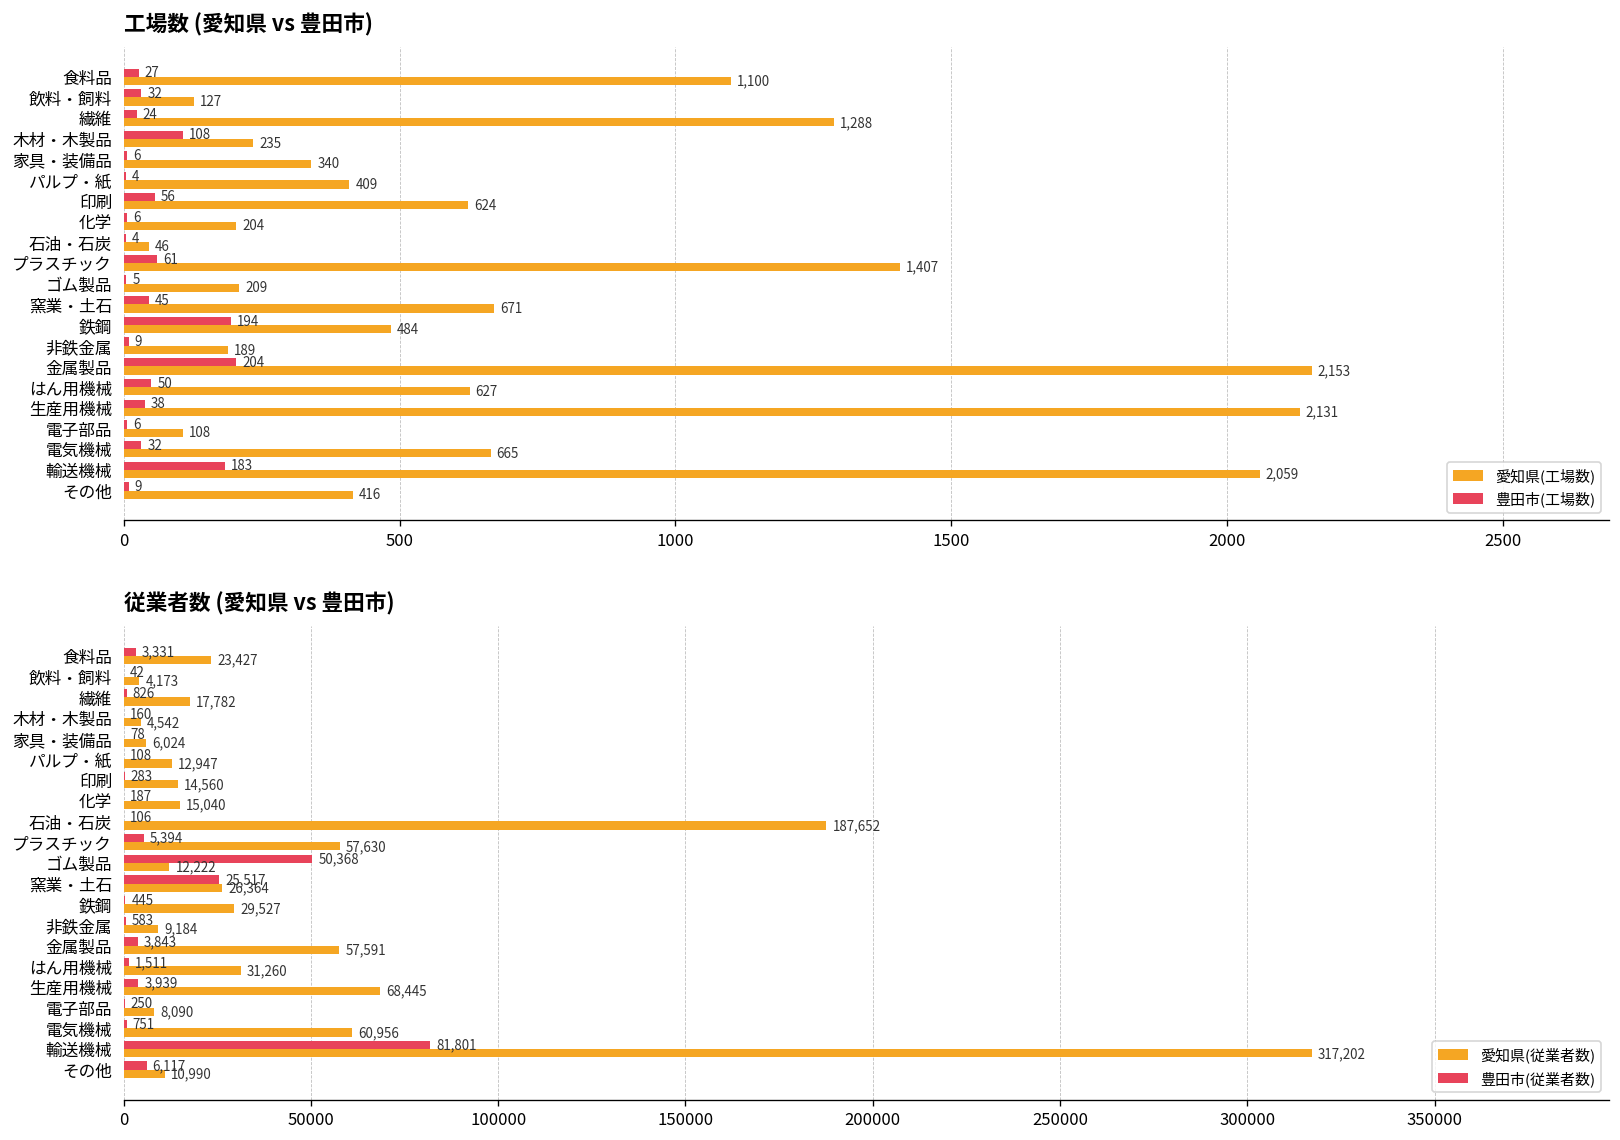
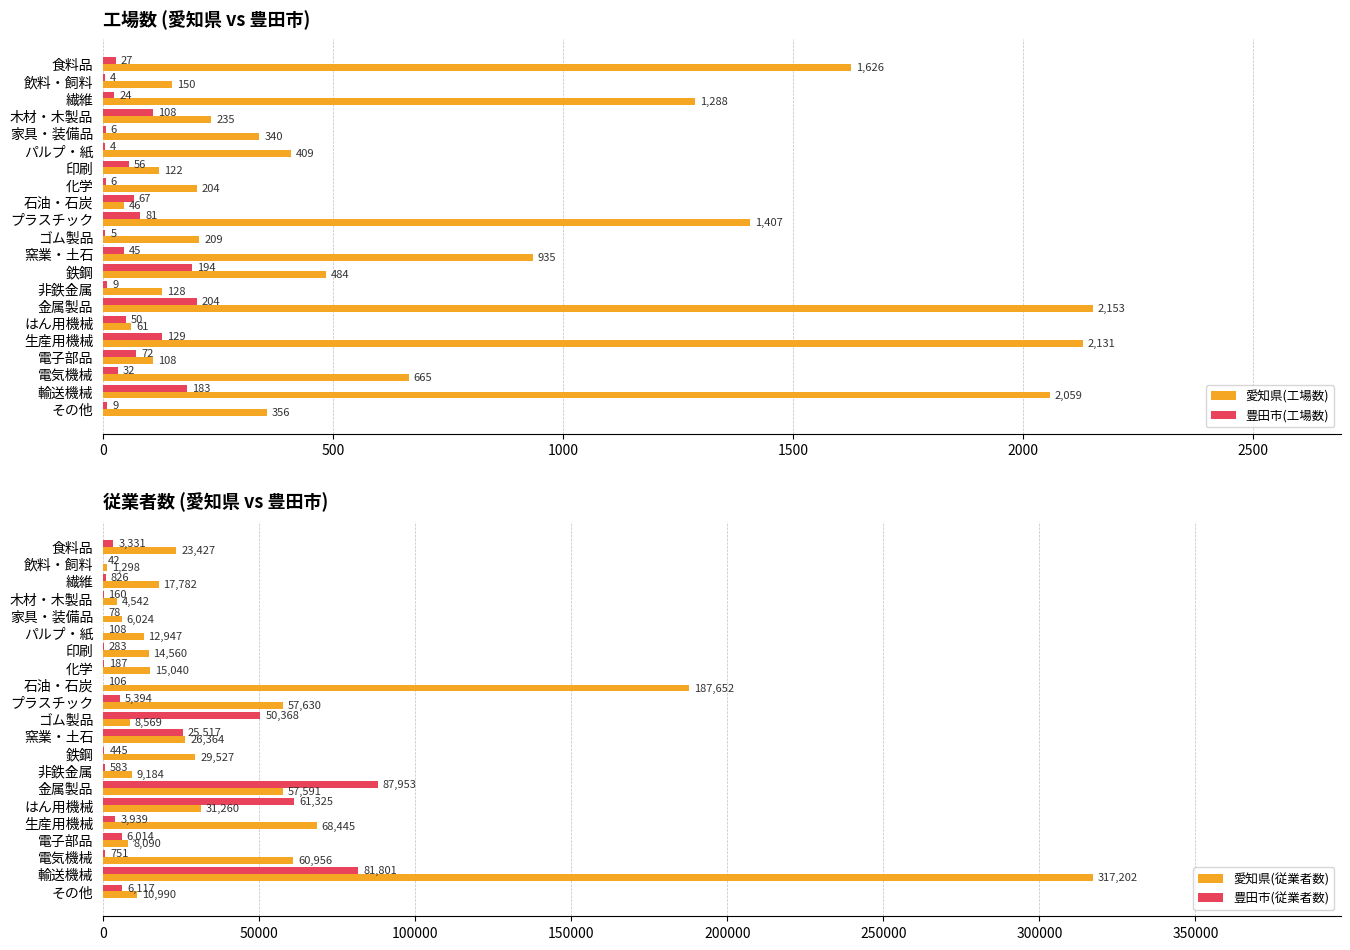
  {
    "工場数 (愛知県 vs 豊田市)": {
      "愛知県(工場数)": {
-       "食料品": "1,100",
-       "飲料・飼料": "127",
+       "食料品": "1,626",
+       "飲料・飼料": "150",
        "繊維": "1,288",
        "木材・木製品": "235",
        "家具・装備品": "340",
        "パルプ・紙": "409",
-       "印刷": "624",
+       "印刷": "122",
        "化学": "204",
        "石油・石炭": "46",
        "プラスチック": "1,407",
        "ゴム製品": "209",
-       "窯業・土石": "671",
+       "窯業・土石": "935",
        "鉄鋼": "484",
-       "非鉄金属": "189",
+       "非鉄金属": "128",
        "金属製品": "2,153",
-       "はん用機械": "627",
+       "はん用機械": "61",
        "生産用機械": "2,131",
        "電子部品": "108",
        "電気機械": "665",
        "輸送機械": "2,059",
-       "その他": "416"
+       "その他": "356"
      },
      "豊田市(工場数)": {
        "食料品": "27",
-       "飲料・飼料": "32",
+       "飲料・飼料": "4",
        "繊維": "24",
        "木材・木製品": "108",
        "家具・装備品": "6",
        "パルプ・紙": "4",
        "印刷": "56",
        "化学": "6",
-       "石油・石炭": "4",
-       "プラスチック": "61",
+       "石油・石炭": "67",
+       "プラスチック": "81",
        "ゴム製品": "5",
        "窯業・土石": "45",
        "鉄鋼": "194",
        "非鉄金属": "9",
        "金属製品": "204",
-       "生産用機械": "38",
-       "電子部品": "6",
+       "生産用機械": "129",
+       "電子部品": "72",
        "電気機械": "32",
        "輸送機械": "183",
        "その他": "9"
      }
    },
    "従業者数 (愛知県 vs 豊田市)": {
      "愛知県(従業者数)": {
        "食料品": "23,427",
-       "飲料・飼料": "4,173",
+       "飲料・飼料": "1,298",
        "繊維": "17,782",
        "木材・木製品": "4,542",
        "家具・装備品": "6,024",
        "パルプ・紙": "12,947",
        "印刷": "14,560",
        "化学": "15,040",
        "石油・石炭": "187,652",
        "プラスチック": "57,630",
-       "ゴム製品": "12,222",
+       "ゴム製品": "8,569",
        "鉄鋼": "29,527",
        "非鉄金属": "9,184",
        "金属製品": "57,591",
        "はん用機械": "31,260",
        "生産用機械": "68,445",
        "電気機械": "60,956",
        "輸送機械": "317,202",
        "その他": "10,990"
      },
      "豊田市(従業者数)": {
        "食料品": "3,331",
        "繊維": "826",
        "木材・木製品": "160",
        "家具・装備品": "78",
        "パルプ・紙": "108",
        "印刷": "283",
        "化学": "187",
        "石油・石炭": "106",
        "プラスチック": "5,394",
        "ゴム製品": "50,368",
        "鉄鋼": "445",
        "非鉄金属": "583",
-       "金属製品": "3,843",
-       "はん用機械": "1,511",
+       "金属製品": "87,953",
+       "はん用機械": "61,325",
        "生産用機械": "3,939",
-       "電子部品": "250",
+       "電子部品": "6,014",
        "電気機械": "751",
        "輸送機械": "81,801",
        "その他": "6,117"
      }
    }
  }
